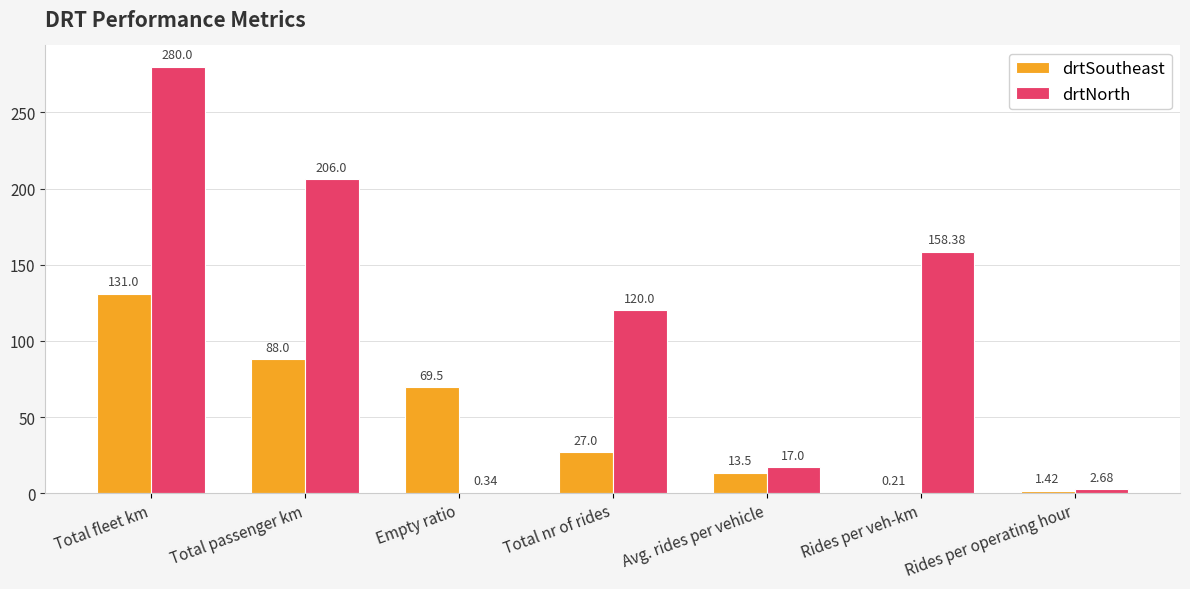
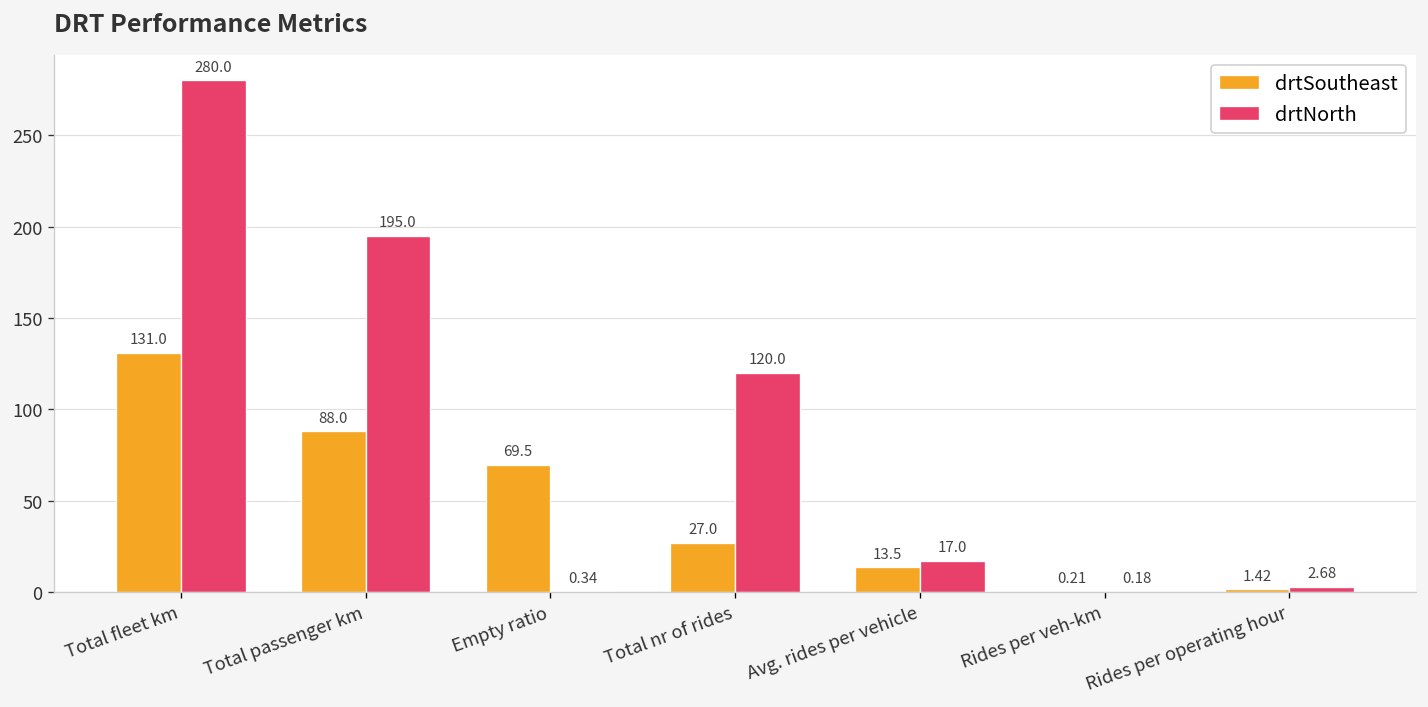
  {
    "drtSoutheast": {
      "Total fleet km": 131.0,
      "Total passenger km": 88.0,
      "Empty ratio": 69.5,
      "Total nr of rides": 27.0,
      "Avg. rides per vehicle": 13.5,
      "Rides per veh-km": 0.21,
      "Rides per operating hour": 1.42
    },
    "drtNorth": {
      "Total fleet km": 280.0,
-     "Total passenger km": 206.0,
+     "Total passenger km": 195.0,
      "Empty ratio": 0.34,
      "Total nr of rides": 120.0,
      "Avg. rides per vehicle": 17.0,
-     "Rides per veh-km": 158.38,
+     "Rides per veh-km": 0.18,
      "Rides per operating hour": 2.68
    }
  }
